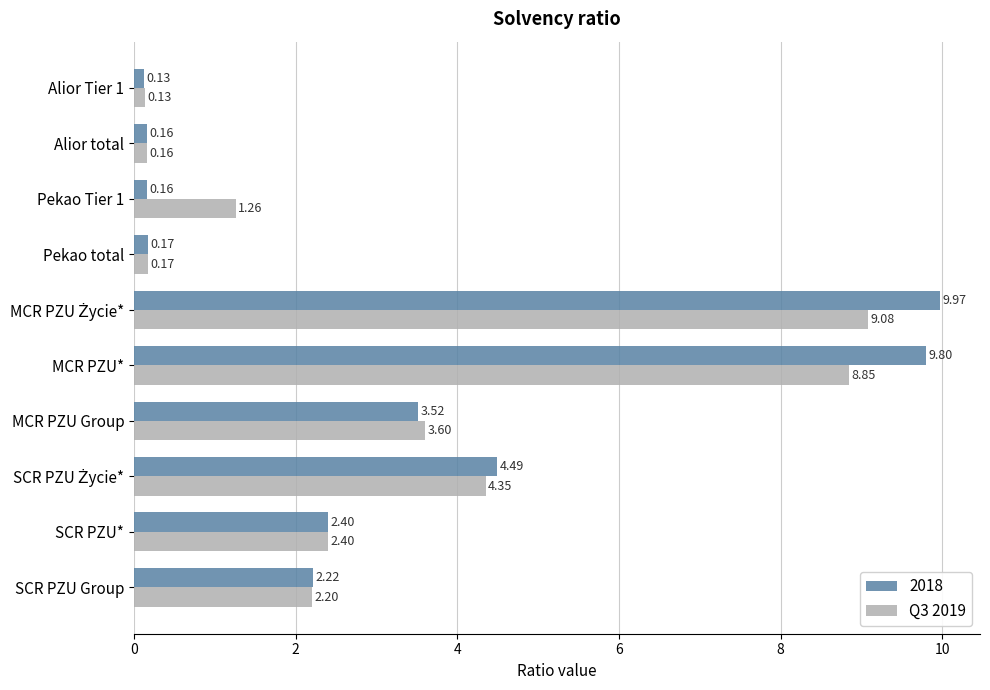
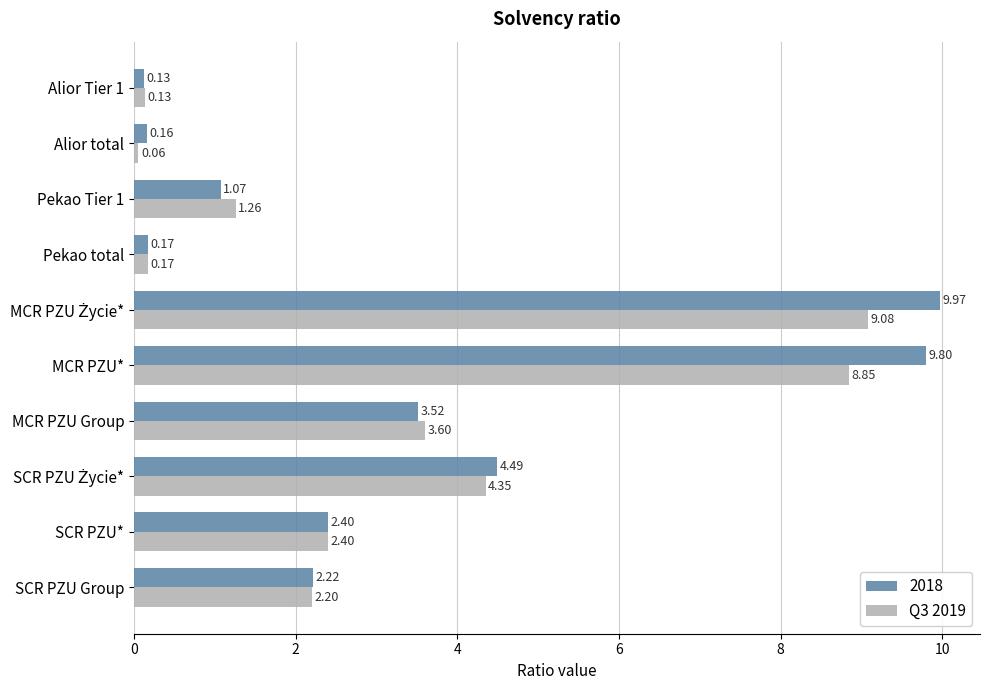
  {
    "2018": {
      "Alior Tier 1": 0.13,
      "Alior total": 0.16,
-     "Pekao Tier 1": 0.16,
+     "Pekao Tier 1": 1.07,
      "Pekao total": 0.17,
      "MCR PZU Życie*": 9.97,
      "MCR PZU*": 9.80,
      "MCR PZU Group": 3.52,
      "SCR PZU Życie*": 4.49,
      "SCR PZU*": 2.40,
      "SCR PZU Group": 2.22
    },
    "Q3 2019": {
      "Alior Tier 1": 0.13,
-     "Alior total": 0.16,
+     "Alior total": 0.06,
      "Pekao Tier 1": 1.26,
      "Pekao total": 0.17,
      "MCR PZU Życie*": 9.08,
      "MCR PZU*": 8.85,
      "MCR PZU Group": 3.60,
      "SCR PZU Życie*": 4.35,
      "SCR PZU*": 2.40,
      "SCR PZU Group": 2.20
    }
  }
